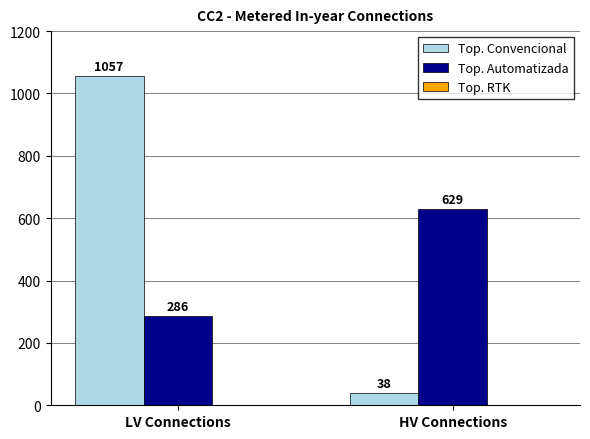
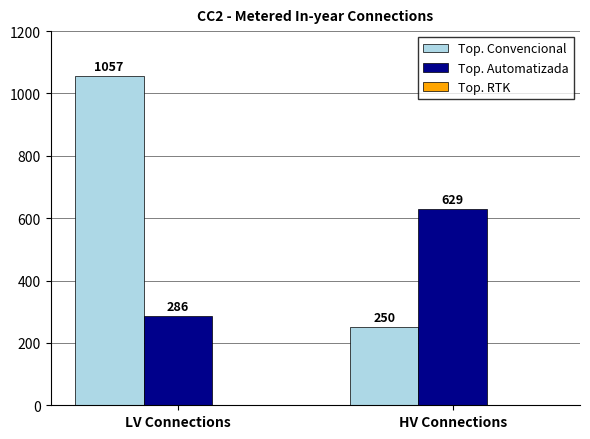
  {
    "Top. Convencional": {
      "LV Connections": 1057,
-     "HV Connections": 38
+     "HV Connections": 250
    },
    "Top. Automatizada": {
      "LV Connections": 286,
      "HV Connections": 629
    },
    "Top. RTK": {
      "LV Connections": 0,
      "HV Connections": 0
    }
  }
